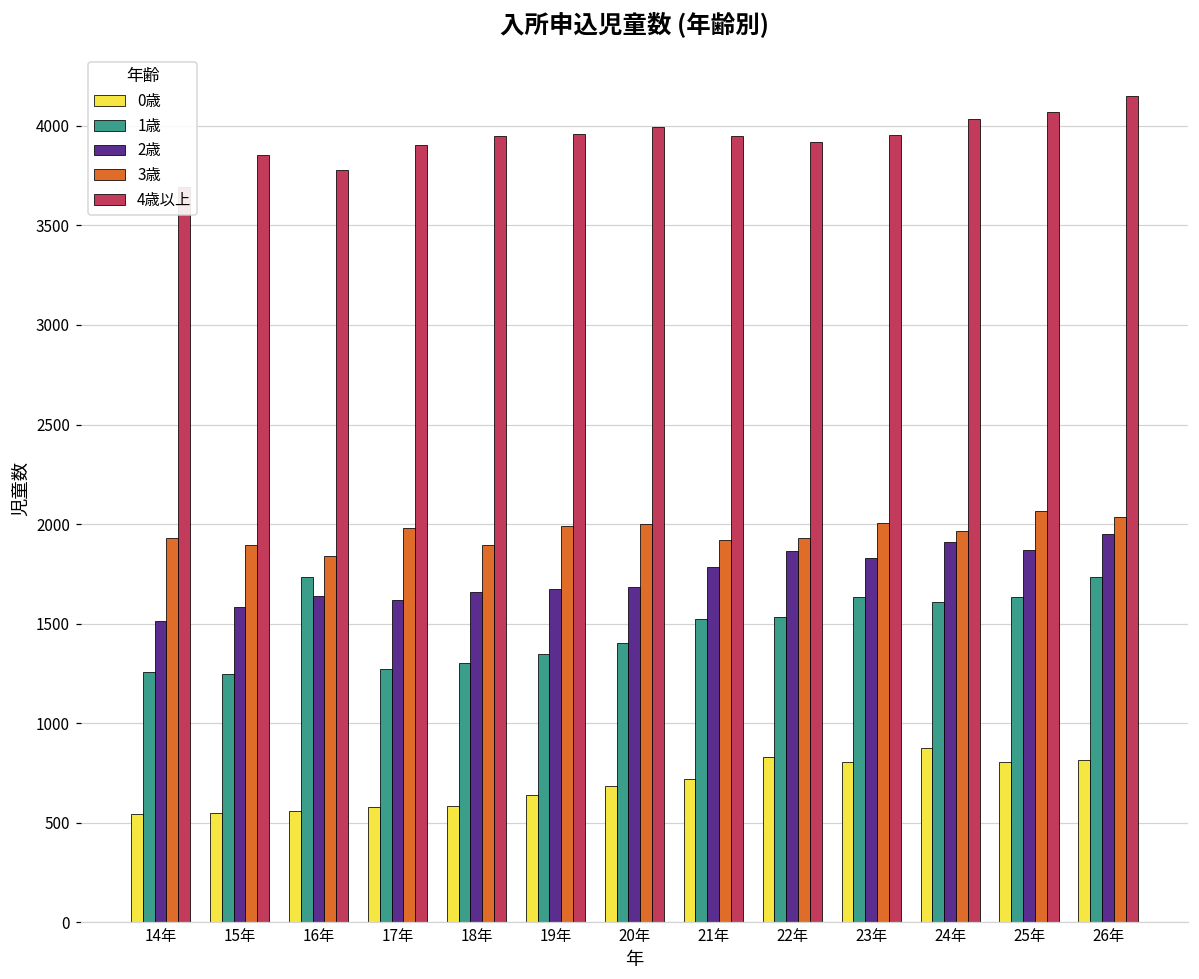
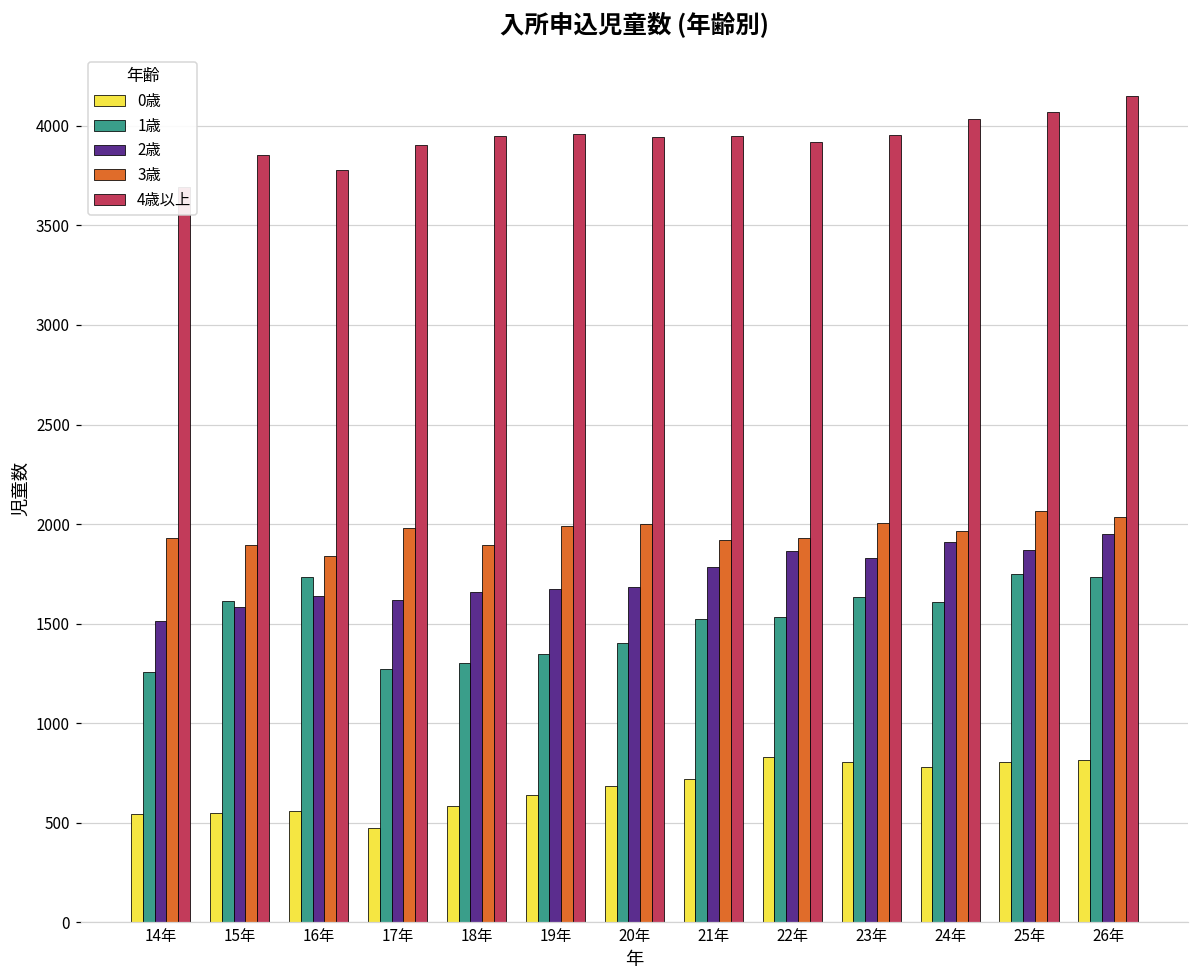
  {
    "0歳": {
      "14年": 550,
      "15年": 550,
      "16年": 560,
-     "17年": 580,
+     "17年": 470,
      "18年": 590,
      "19年": 640,
      "20年": 690,
      "21年": 720,
      "22年": 830,
      "23年": 810,
-     "24年": 880,
+     "24年": 780,
      "25年": 810,
      "26年": 820
    },
    "1歳": {
      "14年": 1260,
-     "15年": 1250,
+     "15年": 1610,
      "16年": 1730,
      "17年": 1270,
      "18年": 1310,
      "19年": 1350,
      "20年": 1400,
      "21年": 1520,
      "22年": 1540,
      "23年": 1640,
      "24年": 1610,
-     "25年": 1630,
+     "25年": 1750,
      "26年": 1730
    },
    "2歳": {
      "14年": 1510,
      "15年": 1580,
      "16年": 1640,
      "17年": 1620,
      "18年": 1660,
      "19年": 1680,
      "20年": 1690,
      "21年": 1790,
      "22年": 1870,
      "23年": 1830,
      "24年": 1910,
      "25年": 1870,
      "26年": 1950
    },
    "3歳": {
      "14年": 1930,
      "15年": 1890,
      "16年": 1840,
      "17年": 1980,
      "18年": 1890,
      "19年": 1990,
      "20年": 2000,
      "21年": 1920,
      "22年": 1930,
      "23年": 2000,
      "24年": 1970,
      "25年": 2070,
      "26年": 2030
    },
    "4歳以上": {
      "15年": 3850,
      "16年": 3780,
      "17年": 3910,
      "18年": 3950,
      "19年": 3960,
-     "20年": 3990,
+     "20年": 3950,
      "21年": 3950,
      "22年": 3920,
      "23年": 3950,
      "24年": 4030,
      "25年": 4070,
      "26年": 4150
    }
  }
